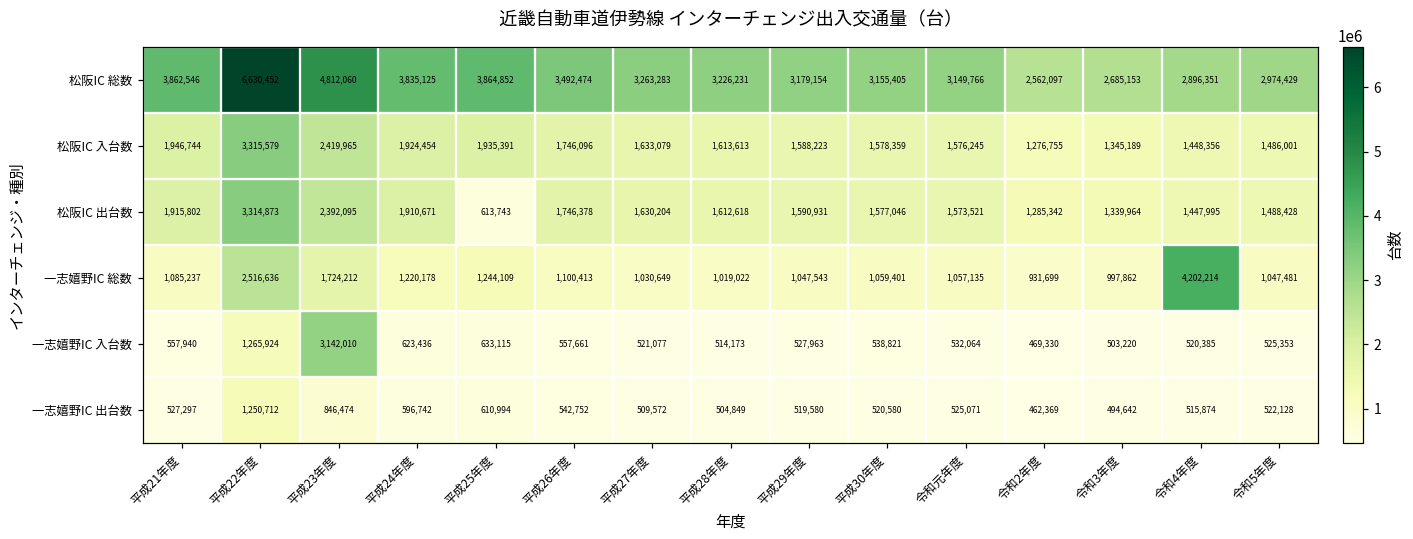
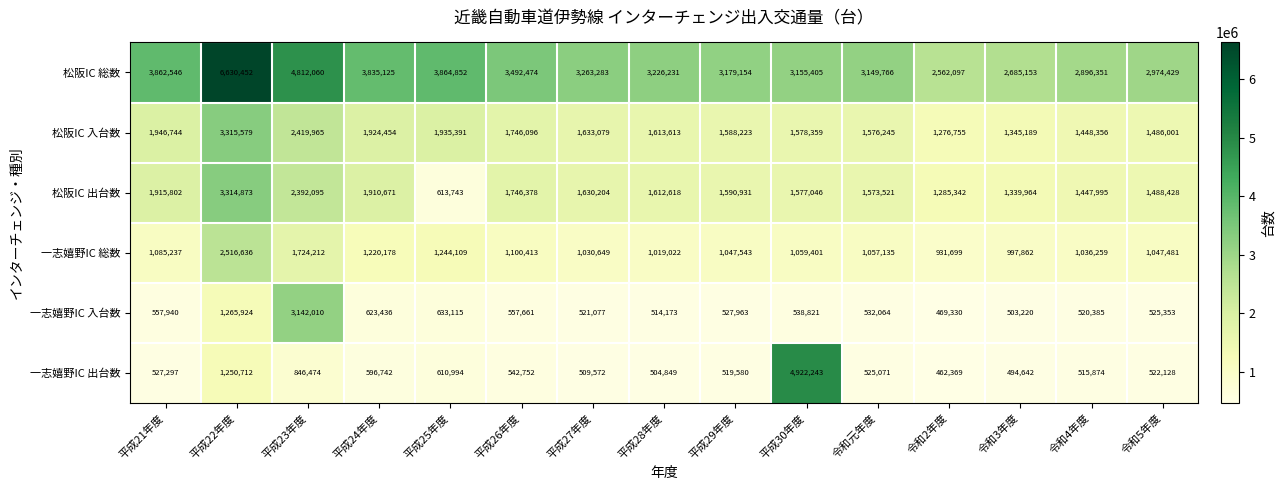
  {
    "松阪IC 総数": {
      "平成21年度": "3,862,546",
      "平成22年度": "6,630,452",
      "平成23年度": "4,812,060",
      "平成24年度": "3,835,125",
      "平成25年度": "3,864,852",
      "平成26年度": "3,492,474",
      "平成27年度": "3,263,283",
      "平成28年度": "3,226,231",
      "平成29年度": "3,179,154",
      "平成30年度": "3,155,405",
      "令和元年度": "3,149,766",
      "令和2年度": "2,562,097",
      "令和3年度": "2,685,153",
      "令和4年度": "2,896,351",
      "令和5年度": "2,974,429"
    },
    "松阪IC 入台数": {
      "平成21年度": "1,946,744",
      "平成22年度": "3,315,579",
      "平成23年度": "2,419,965",
      "平成24年度": "1,924,454",
      "平成25年度": "1,935,391",
      "平成26年度": "1,746,096",
      "平成27年度": "1,633,079",
      "平成28年度": "1,613,613",
      "平成29年度": "1,588,223",
      "平成30年度": "1,578,359",
      "令和元年度": "1,576,245",
      "令和2年度": "1,276,755",
      "令和3年度": "1,345,189",
      "令和4年度": "1,448,356",
      "令和5年度": "1,486,001"
    },
    "松阪IC 出台数": {
      "平成21年度": "1,915,802",
      "平成22年度": "3,314,873",
      "平成23年度": "2,392,095",
      "平成24年度": "1,910,671",
      "平成25年度": "613,743",
      "平成26年度": "1,746,378",
      "平成27年度": "1,630,204",
      "平成28年度": "1,612,618",
      "平成29年度": "1,590,931",
      "平成30年度": "1,577,046",
      "令和元年度": "1,573,521",
      "令和2年度": "1,285,342",
      "令和3年度": "1,339,964",
      "令和4年度": "1,447,995",
      "令和5年度": "1,488,428"
    },
    "一志嬉野IC 総数": {
      "平成21年度": "1,085,237",
      "平成22年度": "2,516,636",
      "平成23年度": "1,724,212",
      "平成24年度": "1,220,178",
      "平成25年度": "1,244,109",
      "平成26年度": "1,100,413",
      "平成27年度": "1,030,649",
      "平成28年度": "1,019,022",
      "平成29年度": "1,047,543",
      "平成30年度": "1,059,401",
      "令和元年度": "1,057,135",
      "令和2年度": "931,699",
      "令和3年度": "997,862",
-     "令和4年度": "4,202,214",
+     "令和4年度": "1,036,259",
      "令和5年度": "1,047,481"
    },
    "一志嬉野IC 入台数": {
      "平成21年度": "557,940",
      "平成22年度": "1,265,924",
      "平成23年度": "3,142,010",
      "平成24年度": "623,436",
      "平成25年度": "633,115",
      "平成26年度": "557,661",
      "平成27年度": "521,077",
      "平成28年度": "514,173",
      "平成29年度": "527,963",
      "平成30年度": "538,821",
      "令和元年度": "532,064",
      "令和2年度": "469,330",
      "令和3年度": "503,220",
      "令和4年度": "520,385",
      "令和5年度": "525,353"
    },
    "一志嬉野IC 出台数": {
      "平成21年度": "527,297",
      "平成22年度": "1,250,712",
      "平成23年度": "846,474",
      "平成24年度": "596,742",
      "平成25年度": "610,994",
      "平成26年度": "542,752",
      "平成27年度": "509,572",
      "平成28年度": "504,849",
      "平成29年度": "519,580",
-     "平成30年度": "520,580",
+     "平成30年度": "4,922,243",
      "令和元年度": "525,071",
      "令和2年度": "462,369",
      "令和3年度": "494,642",
      "令和4年度": "515,874",
      "令和5年度": "522,128"
    }
  }
